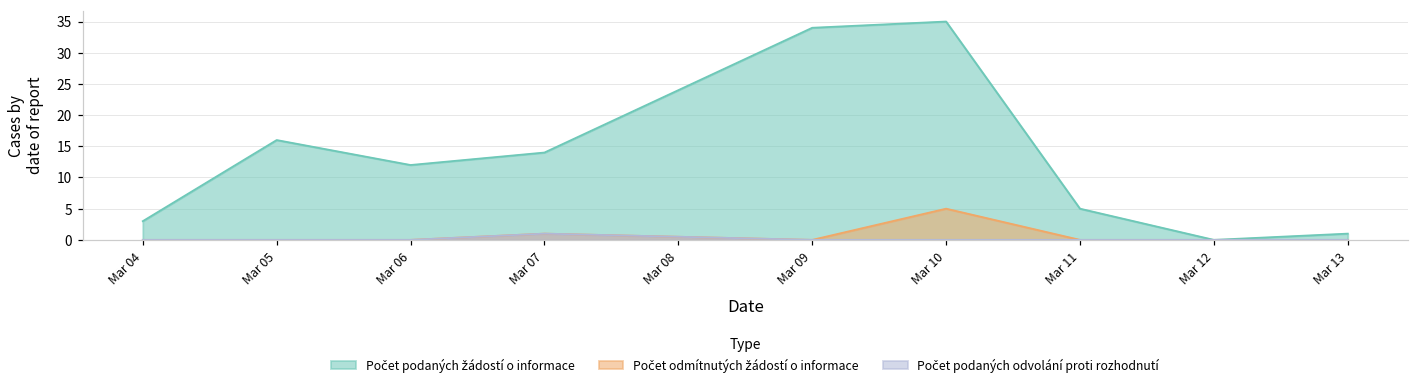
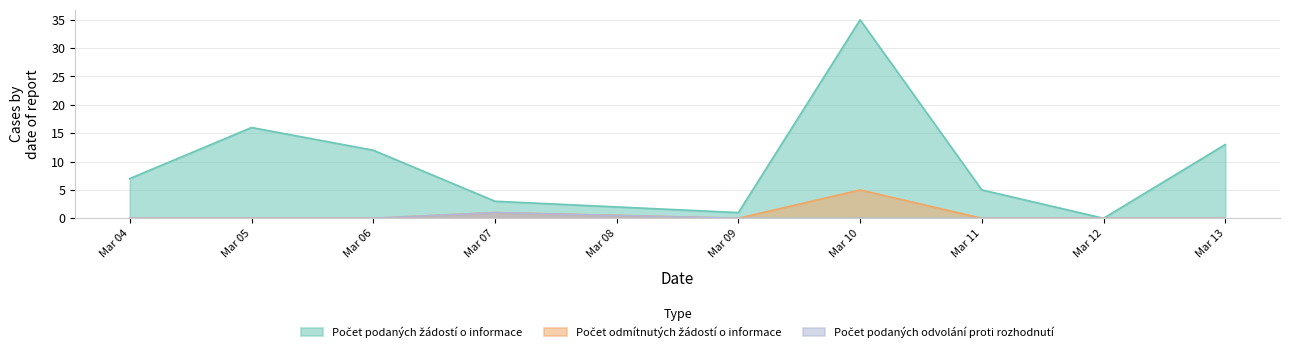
  {
    "Počet podaných žádostí o informace": {
-     "Mar 04": 3,
+     "Mar 04": 7,
      "Mar 05": 16,
      "Mar 06": 12,
-     "Mar 07": 14,
-     "Mar 09": 34,
+     "Mar 07": 3,
+     "Mar 09": 1,
      "Mar 10": 35,
      "Mar 11": 5,
-     "Mar 13": 1
+     "Mar 13": 13
    },
    "Počet odmítnutých žádostí o informace": {
      "Mar 10": 5
    },
    "Počet podaných odvolání proti rozhodnutí": {
      "Mar 10": 0
    }
  }
